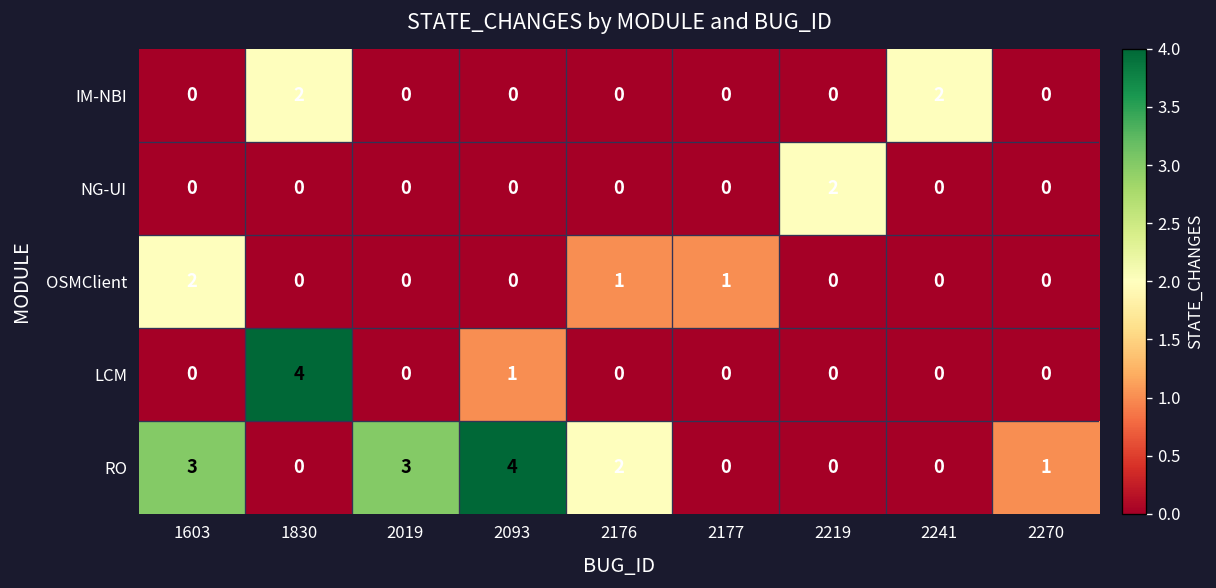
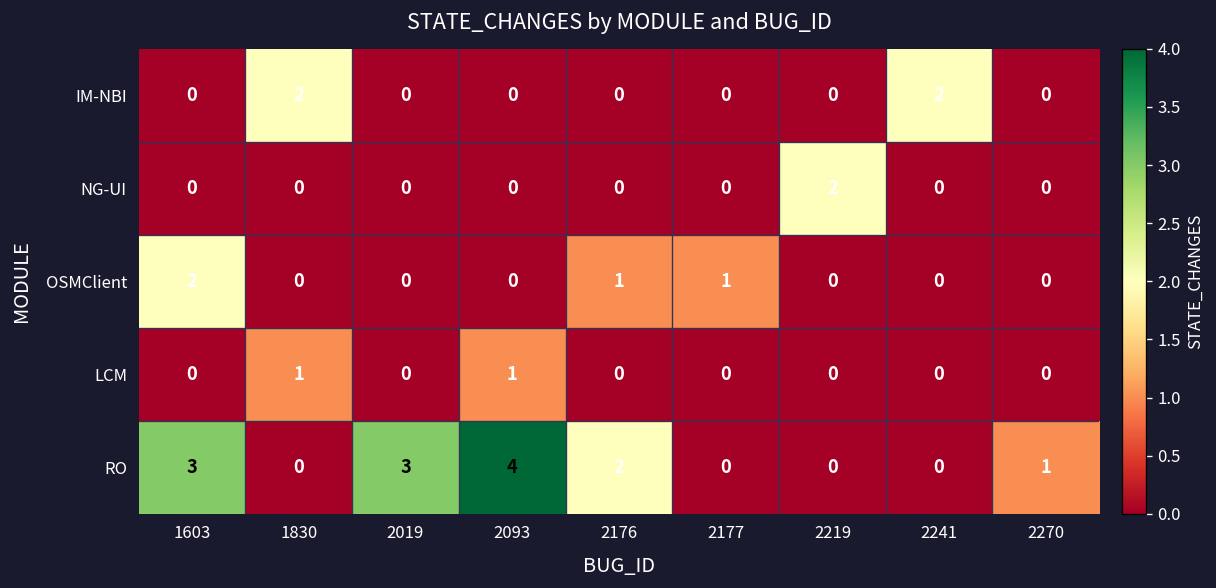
  {
    "IM-NBI": {
      "1603": 0,
      "1830": 2,
      "2019": 0,
      "2093": 0,
      "2176": 0,
      "2177": 0,
      "2219": 0,
      "2241": 2,
      "2270": 0
    },
    "NG-UI": {
      "1603": 0,
      "1830": 0,
      "2019": 0,
      "2093": 0,
      "2176": 0,
      "2177": 0,
      "2219": 2,
      "2241": 0,
      "2270": 0
    },
    "OSMClient": {
      "1603": 2,
      "1830": 0,
      "2019": 0,
      "2093": 0,
      "2176": 1,
      "2177": 1,
      "2219": 0,
      "2241": 0,
      "2270": 0
    },
    "LCM": {
      "1603": 0,
-     "1830": 4,
+     "1830": 1,
      "2019": 0,
      "2093": 1,
      "2176": 0,
      "2177": 0,
      "2219": 0,
      "2241": 0,
      "2270": 0
    },
    "RO": {
      "1603": 3,
      "1830": 0,
      "2019": 3,
      "2093": 4,
      "2176": 2,
      "2177": 0,
      "2219": 0,
      "2241": 0,
      "2270": 1
    }
  }
